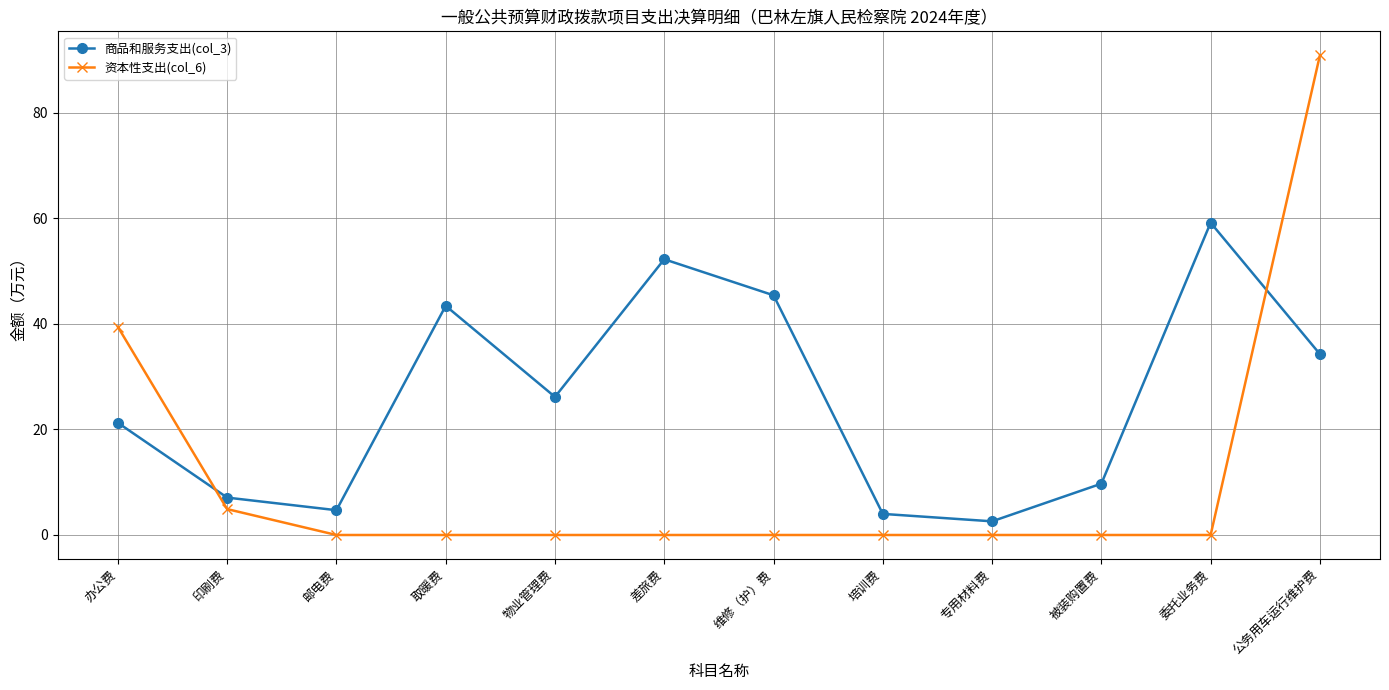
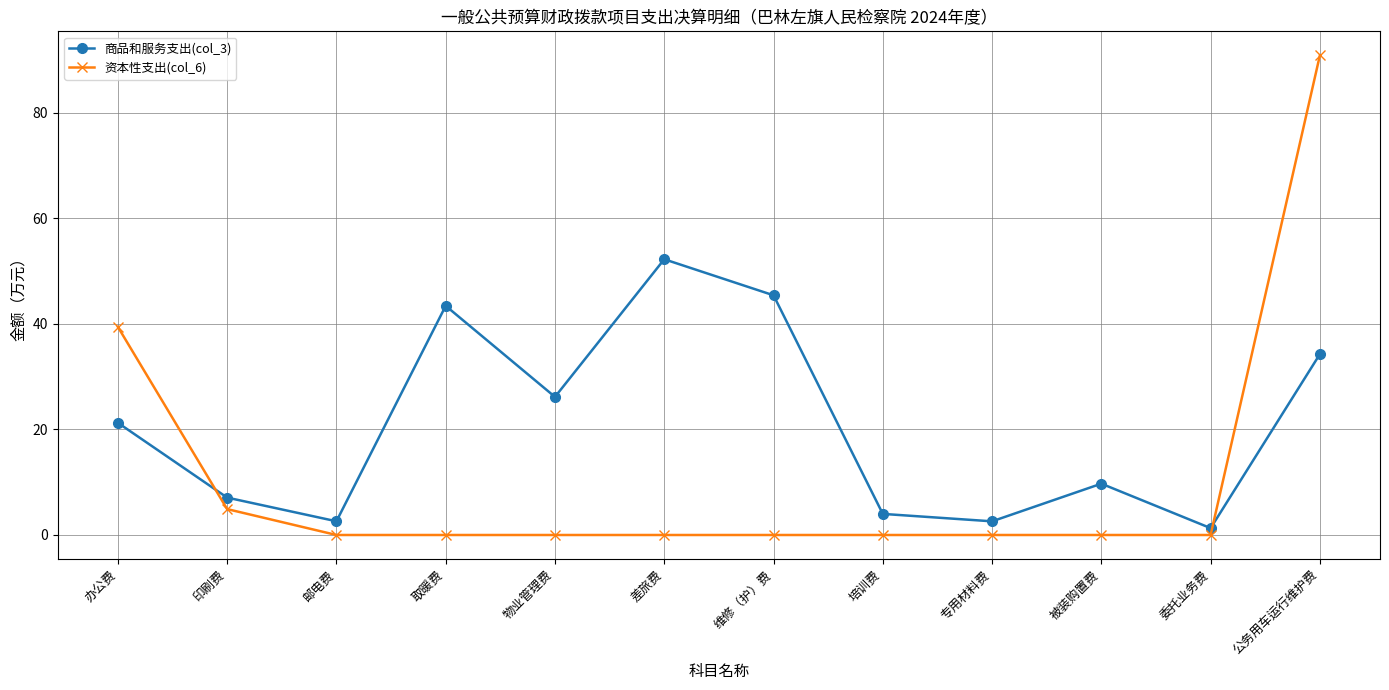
  {
    "商品和服务支出(col_3)": {
      "办公费": 21,
      "印刷费": 7,
-     "邮电费": 5,
+     "邮电费": 3,
      "取暖费": 43,
      "物业管理费": 26,
      "差旅费": 52,
      "维修（护）费": 45,
      "培训费": 4,
      "专用材料费": 3,
      "被装购置费": 10,
-     "委托业务费": 59,
+     "委托业务费": 1,
      "公务用车运行维护费": 34
    },
    "资本性支出(col_6)": {
      "办公费": 39,
      "印刷费": 5,
      "邮电费": 0,
      "取暖费": 0,
      "物业管理费": 0,
      "差旅费": 0,
      "维修（护）费": 0,
      "培训费": 0,
      "专用材料费": 0,
      "被装购置费": 0,
      "委托业务费": 0,
      "公务用车运行维护费": 91
    }
  }
